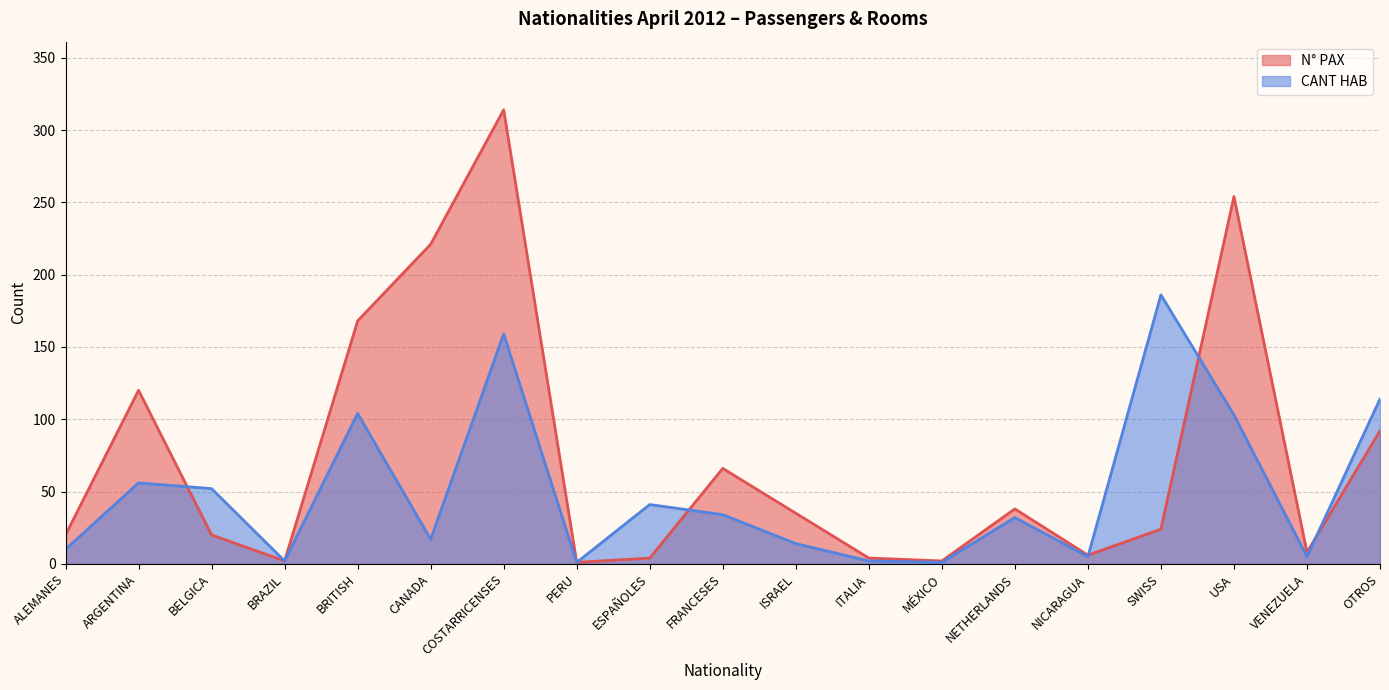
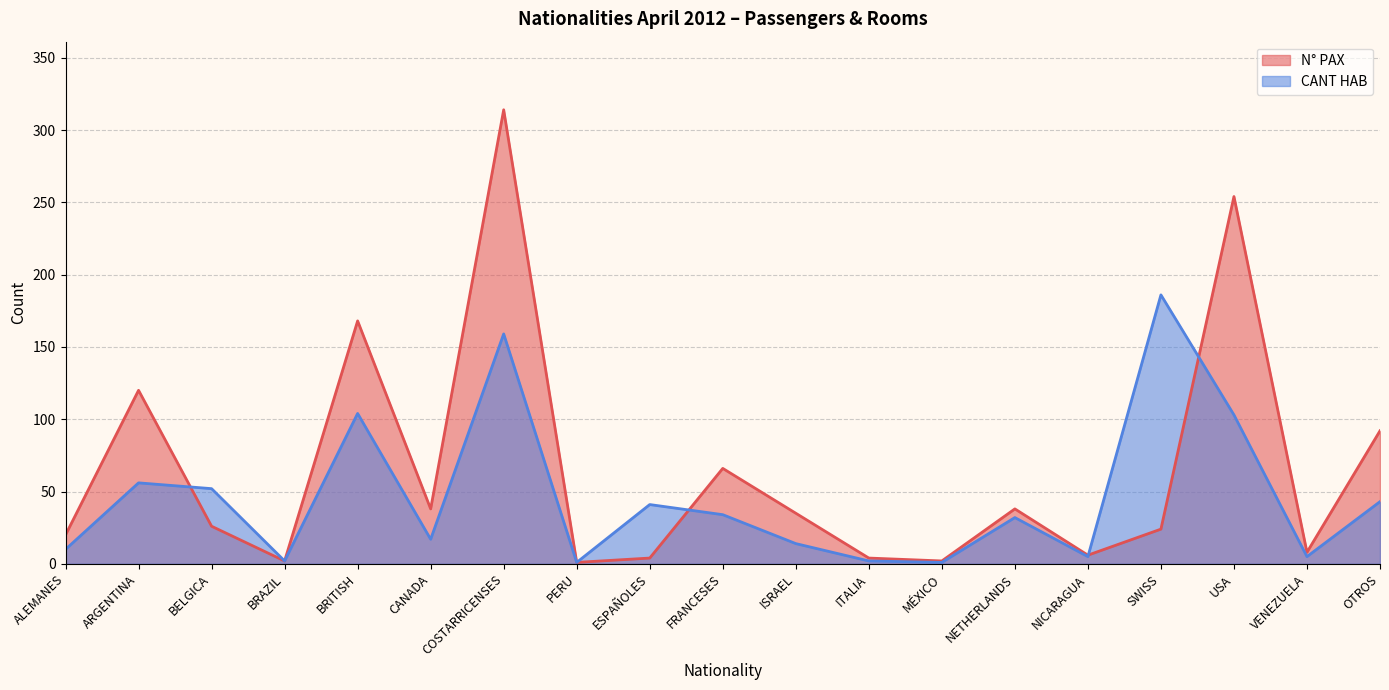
  {
    "N° PAX": {
      "ALEMANES": 20,
      "ARGENTINA": 120,
-     "BELGICA": 20,
+     "BELGICA": 26,
      "BRITISH": 168,
-     "CANADA": 221,
+     "CANADA": 38,
      "COSTARRICENSES": 314,
      "ESPAÑOLES": 4,
      "FRANCESES": 66,
      "ISRAEL": 35,
      "ITALIA": 4,
      "NETHERLANDS": 38,
      "SWISS": 24,
      "USA": 254,
      "VENEZUELA": 8,
      "OTROS": 92
    },
    "CANT HAB": {
      "ALEMANES": 10,
      "ARGENTINA": 56,
      "BELGICA": 52,
      "BRITISH": 104,
      "CANADA": 17,
      "COSTARRICENSES": 159,
      "ESPAÑOLES": 41,
      "FRANCESES": 34,
      "ISRAEL": 14,
      "ITALIA": 2,
      "NETHERLANDS": 32,
      "SWISS": 186,
      "USA": 103,
      "VENEZUELA": 5,
-     "OTROS": 114
+     "OTROS": 43
    }
  }
